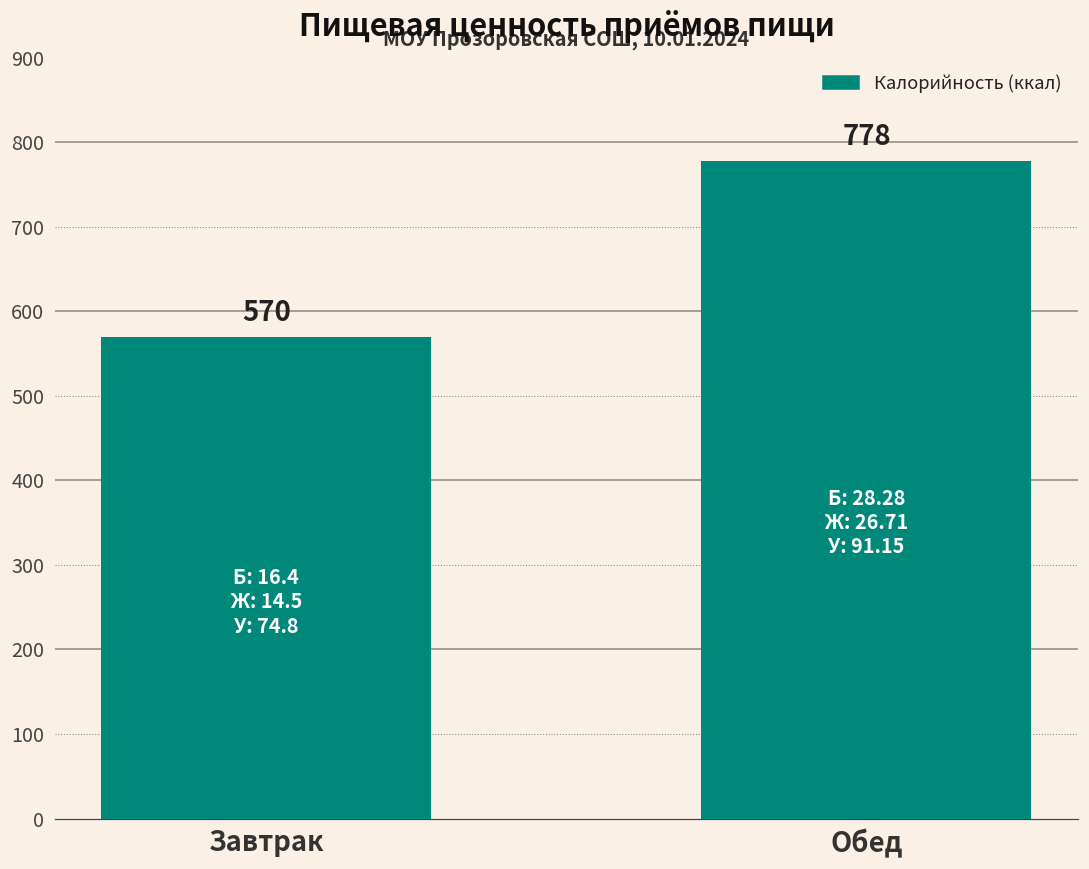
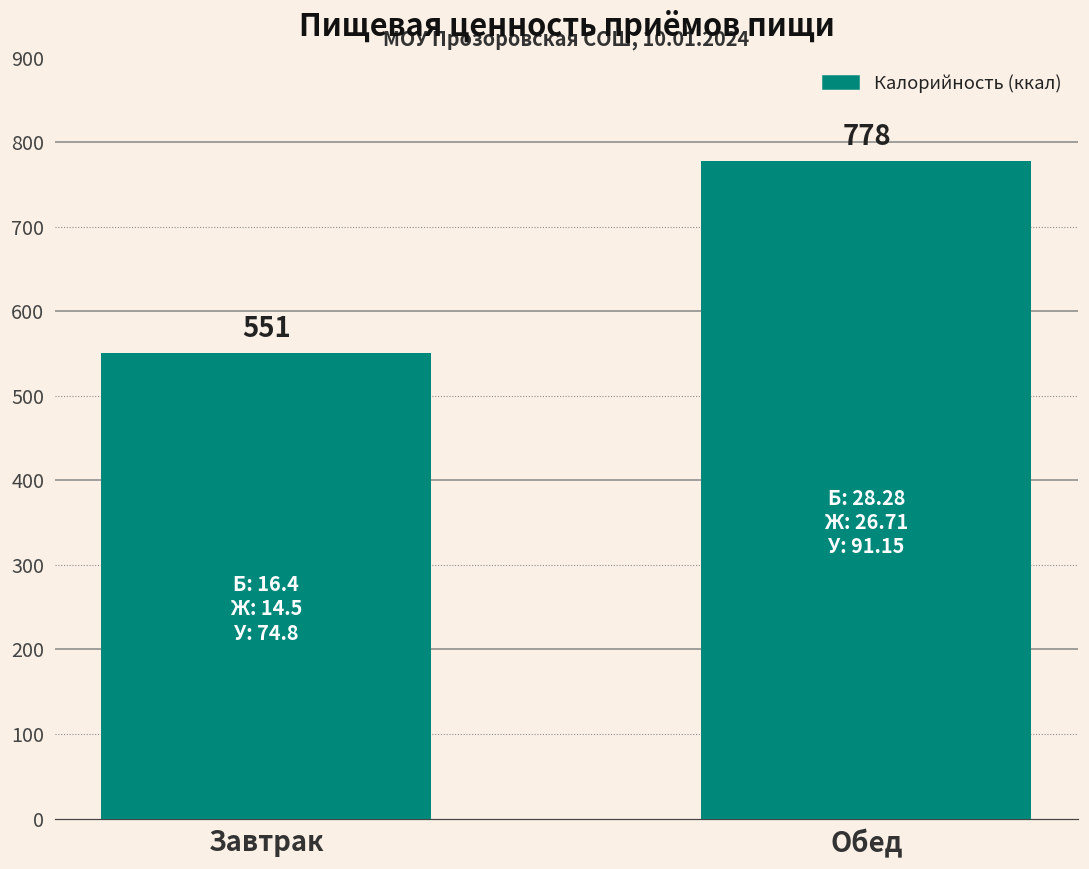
  {
-   "Завтрак": 570,
+   "Завтрак": 551,
    "Обед": 778
  }
